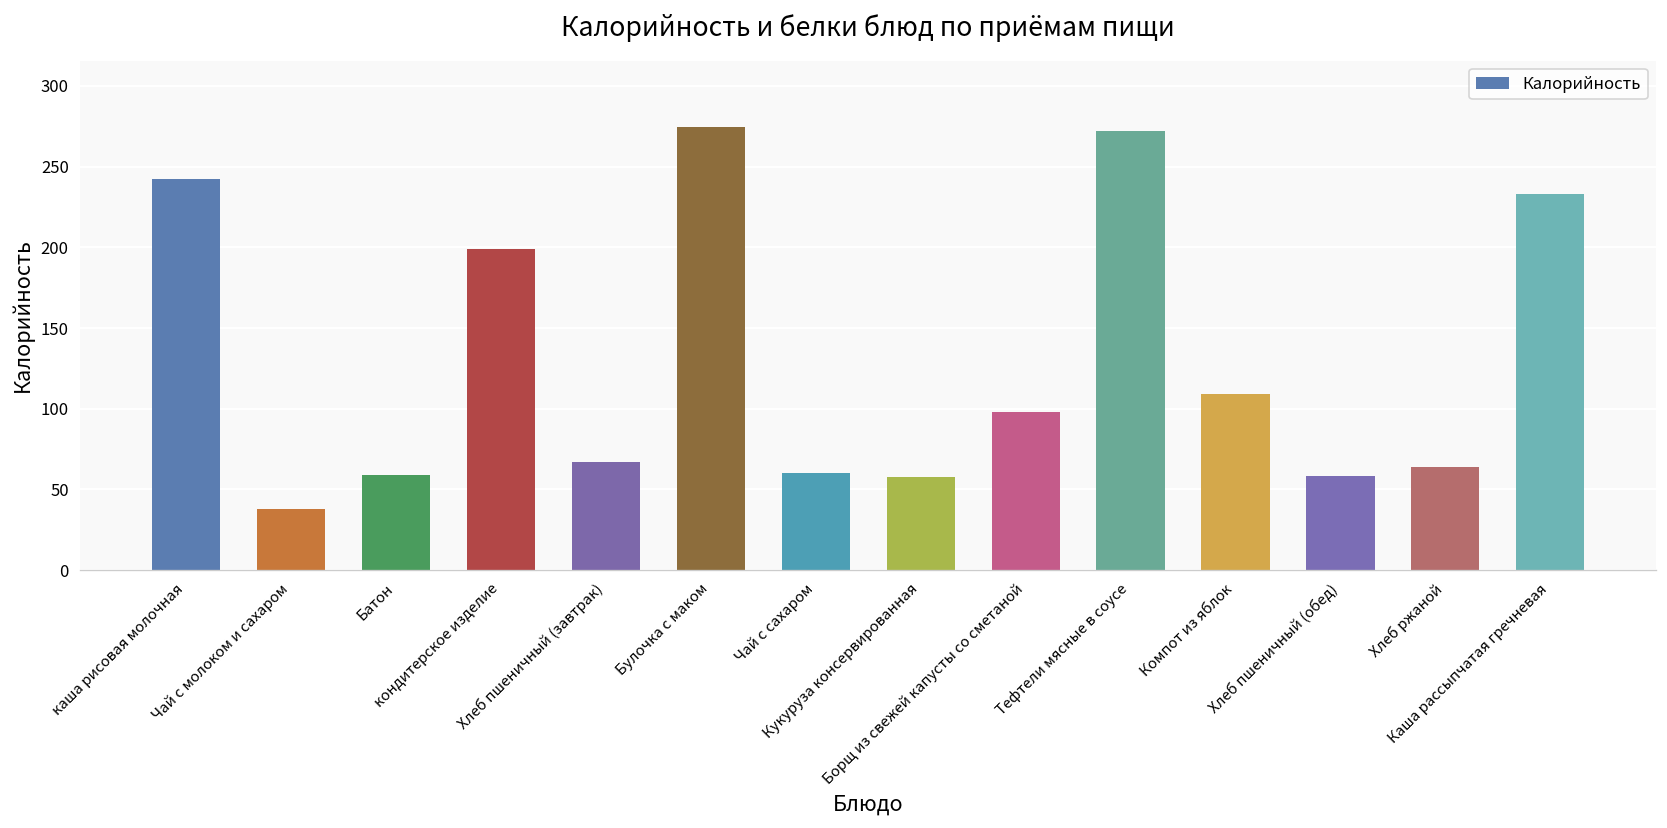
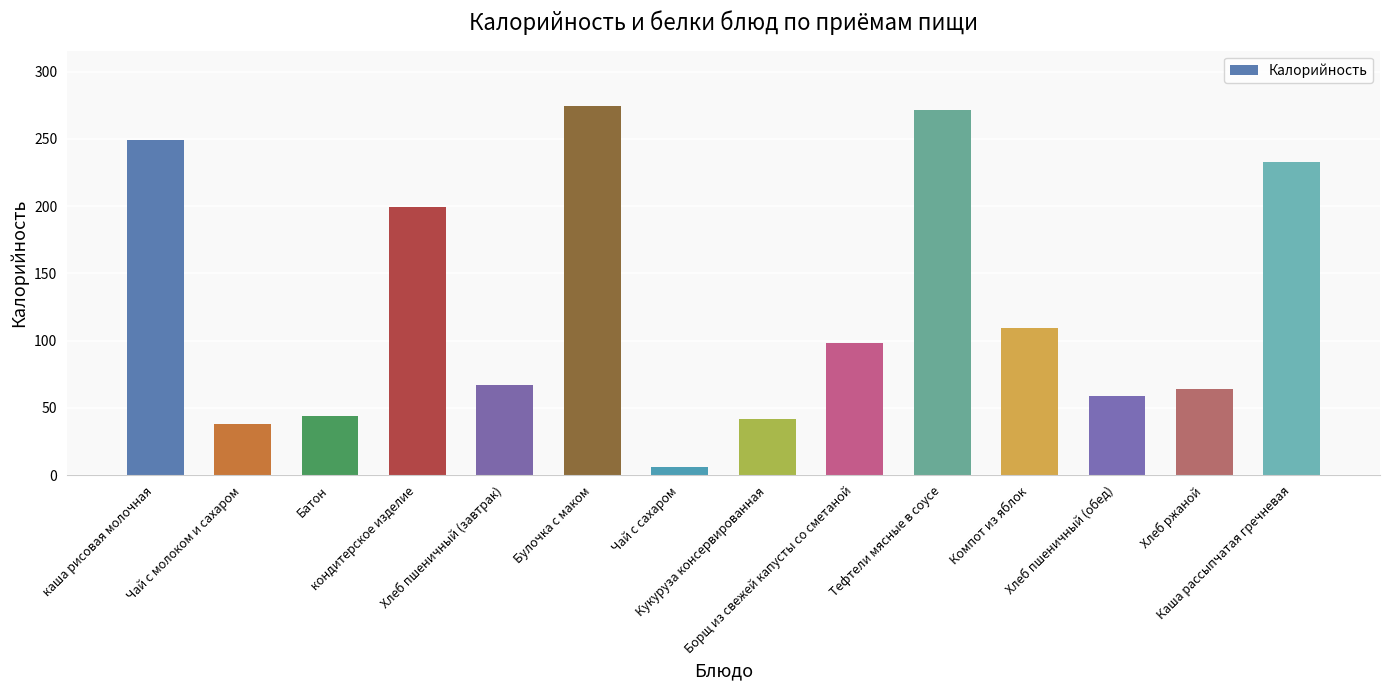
  {
-   "каша рисовая молочная": 242,
+   "каша рисовая молочная": 249,
    "Чай с молоком и сахаром": 38,
-   "Батон": 59,
+   "Батон": 44,
    "кондитерское изделие": 199,
    "Хлеб пшеничный (завтрак)": 67,
    "Булочка с маком": 274,
-   "Чай с сахаром": 60,
-   "Кукуруза консервированная": 58,
+   "Чай с сахаром": 6,
+   "Кукуруза консервированная": 42,
    "Борщ из свежей капусты со сметаной": 98,
    "Тефтели мясные в соусе": 272,
    "Компот из яблок": 109,
    "Хлеб пшеничный (обед)": 59,
    "Хлеб ржаной": 64,
    "Каша рассыпчатая гречневая": 233
  }
